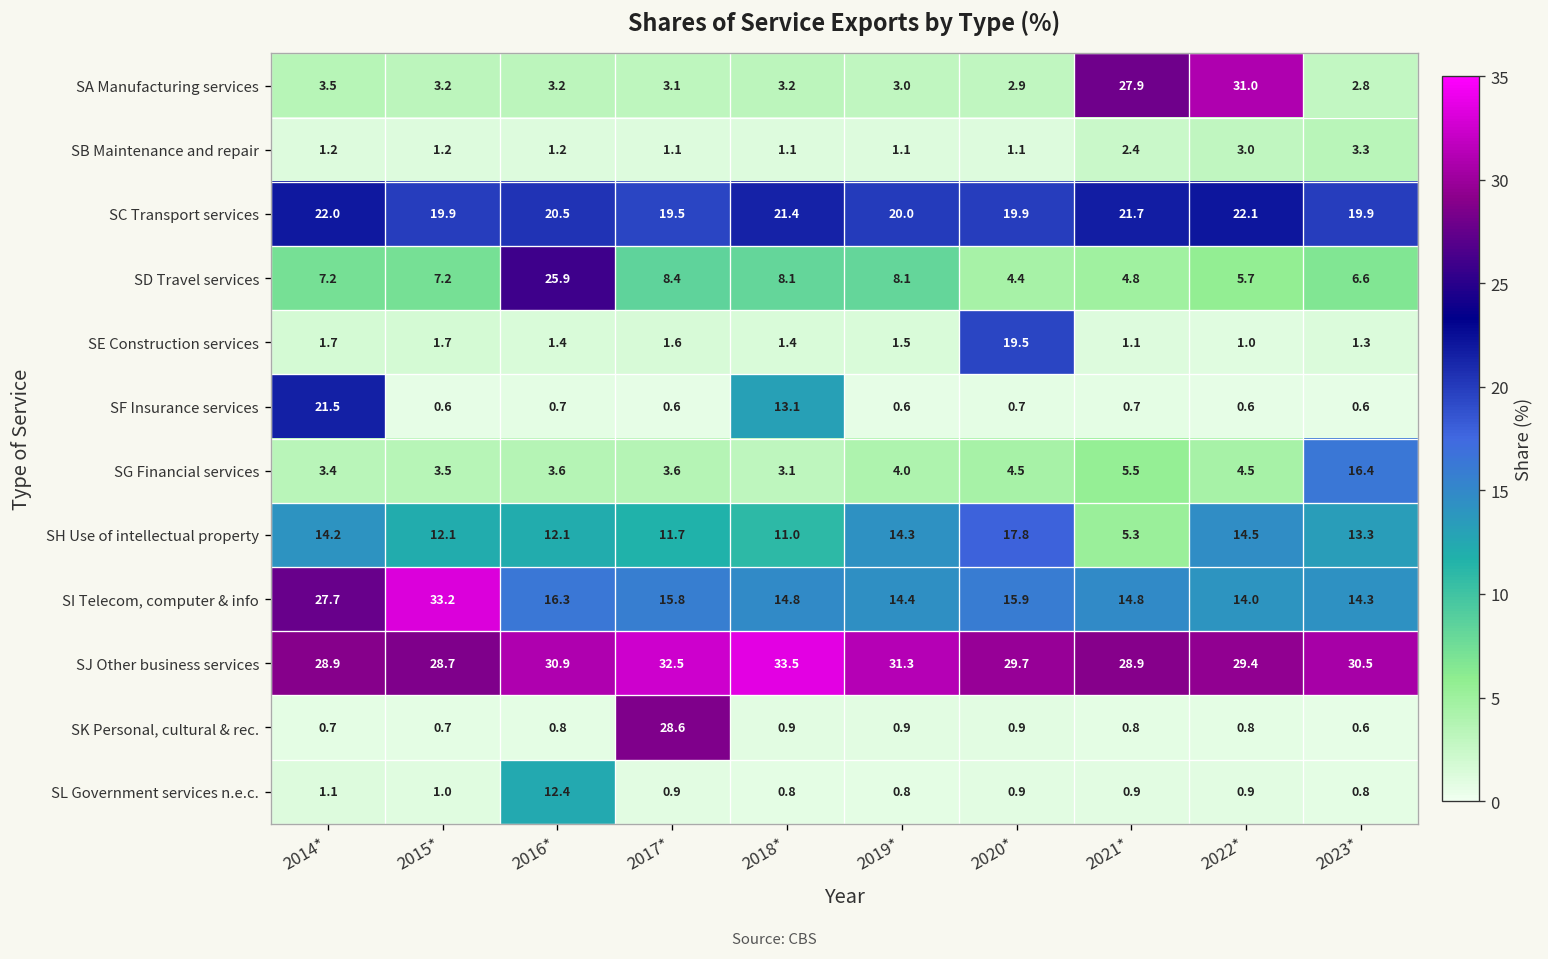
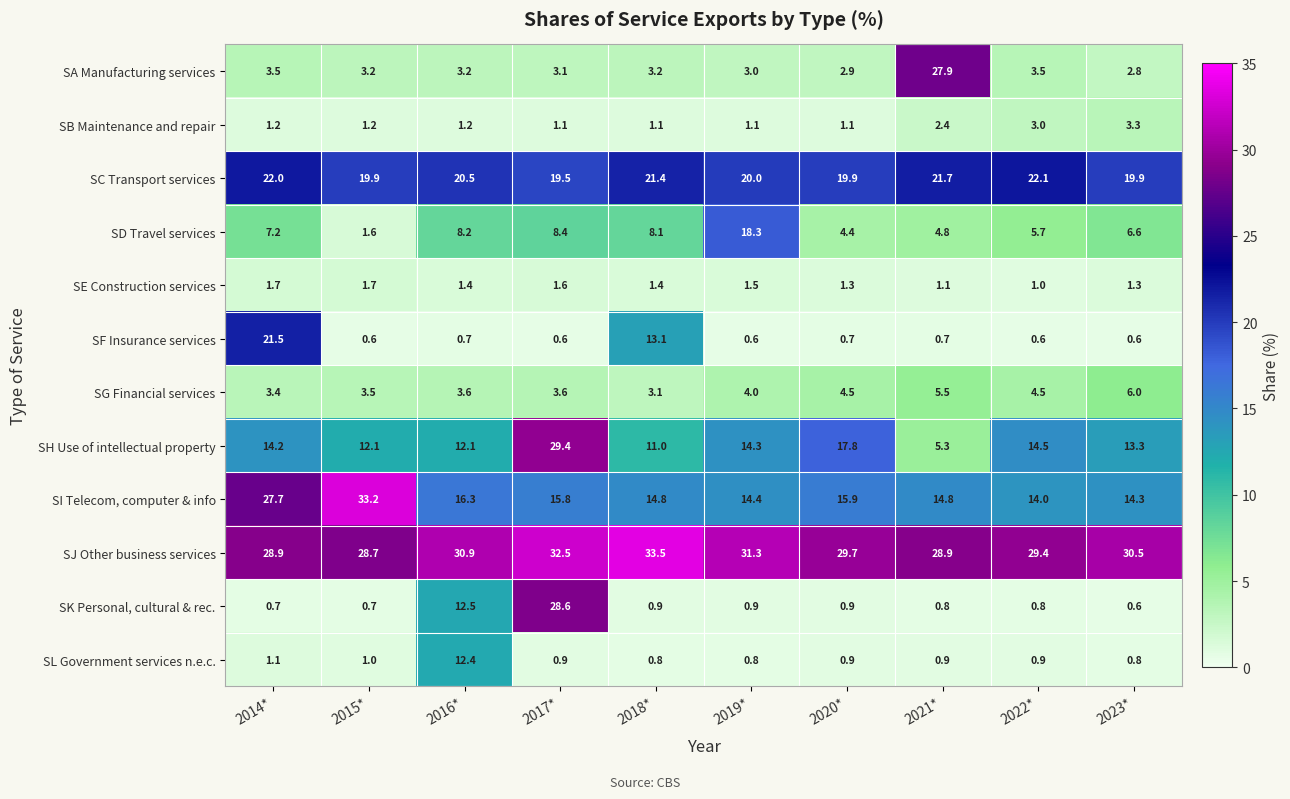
  {
    "SA Manufacturing services": {
      "2014*": 3.5,
      "2015*": 3.2,
      "2016*": 3.2,
      "2017*": 3.1,
      "2018*": 3.2,
      "2019*": 3.0,
      "2020*": 2.9,
      "2021*": 27.9,
-     "2022*": 31.0,
+     "2022*": 3.5,
      "2023*": 2.8
    },
    "SB Maintenance and repair": {
      "2014*": 1.2,
      "2015*": 1.2,
      "2016*": 1.2,
      "2017*": 1.1,
      "2018*": 1.1,
      "2019*": 1.1,
      "2020*": 1.1,
      "2021*": 2.4,
      "2022*": 3.0,
      "2023*": 3.3
    },
    "SC Transport services": {
      "2014*": 22.0,
      "2015*": 19.9,
      "2016*": 20.5,
      "2017*": 19.5,
      "2018*": 21.4,
      "2019*": 20.0,
      "2020*": 19.9,
      "2021*": 21.7,
      "2022*": 22.1,
      "2023*": 19.9
    },
    "SD Travel services": {
      "2014*": 7.2,
-     "2015*": 7.2,
-     "2016*": 25.9,
+     "2015*": 1.6,
+     "2016*": 8.2,
      "2017*": 8.4,
      "2018*": 8.1,
-     "2019*": 8.1,
+     "2019*": 18.3,
      "2020*": 4.4,
      "2021*": 4.8,
      "2022*": 5.7,
      "2023*": 6.6
    },
    "SE Construction services": {
      "2014*": 1.7,
      "2015*": 1.7,
      "2016*": 1.4,
      "2017*": 1.6,
      "2018*": 1.4,
      "2019*": 1.5,
-     "2020*": 19.5,
+     "2020*": 1.3,
      "2021*": 1.1,
      "2022*": 1.0,
      "2023*": 1.3
    },
    "SF Insurance services": {
      "2014*": 21.5,
      "2015*": 0.6,
      "2016*": 0.7,
      "2017*": 0.6,
      "2018*": 13.1,
      "2019*": 0.6,
      "2020*": 0.7,
      "2021*": 0.7,
      "2022*": 0.6,
      "2023*": 0.6
    },
    "SG Financial services": {
      "2014*": 3.4,
      "2015*": 3.5,
      "2016*": 3.6,
      "2017*": 3.6,
      "2018*": 3.1,
      "2019*": 4.0,
      "2020*": 4.5,
      "2021*": 5.5,
      "2022*": 4.5,
-     "2023*": 16.4
+     "2023*": 6.0
    },
    "SH Use of intellectual property": {
      "2014*": 14.2,
      "2015*": 12.1,
      "2016*": 12.1,
-     "2017*": 11.7,
+     "2017*": 29.4,
      "2018*": 11.0,
      "2019*": 14.3,
      "2020*": 17.8,
      "2021*": 5.3,
      "2022*": 14.5,
      "2023*": 13.3
    },
    "SI Telecom, computer & info": {
      "2014*": 27.7,
      "2015*": 33.2,
      "2016*": 16.3,
      "2017*": 15.8,
      "2018*": 14.8,
      "2019*": 14.4,
      "2020*": 15.9,
      "2021*": 14.8,
      "2022*": 14.0,
      "2023*": 14.3
    },
    "SJ Other business services": {
      "2014*": 28.9,
      "2015*": 28.7,
      "2016*": 30.9,
      "2017*": 32.5,
      "2018*": 33.5,
      "2019*": 31.3,
      "2020*": 29.7,
      "2021*": 28.9,
      "2022*": 29.4,
      "2023*": 30.5
    },
    "SK Personal, cultural & rec.": {
      "2014*": 0.7,
      "2015*": 0.7,
-     "2016*": 0.8,
+     "2016*": 12.5,
      "2017*": 28.6,
      "2018*": 0.9,
      "2019*": 0.9,
      "2020*": 0.9,
      "2021*": 0.8,
      "2022*": 0.8,
      "2023*": 0.6
    },
    "SL Government services n.e.c.": {
      "2014*": 1.1,
      "2015*": 1.0,
      "2016*": 12.4,
      "2017*": 0.9,
      "2018*": 0.8,
      "2019*": 0.8,
      "2020*": 0.9,
      "2021*": 0.9,
      "2022*": 0.9,
      "2023*": 0.8
    }
  }
